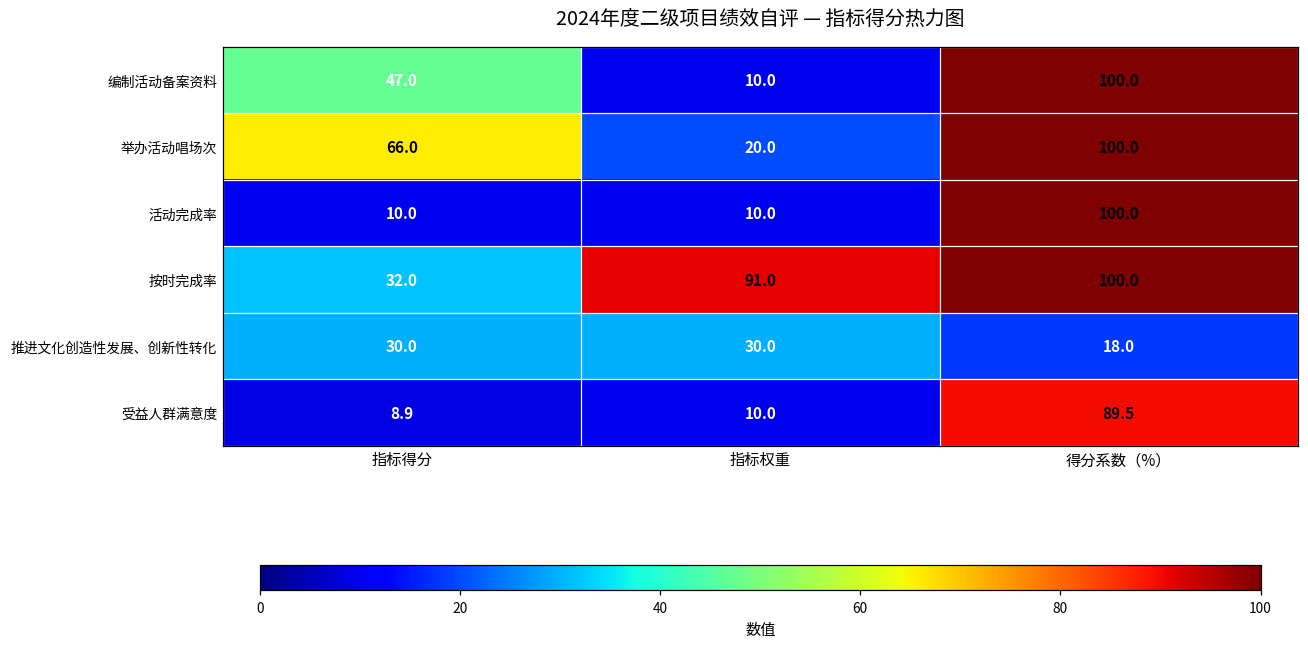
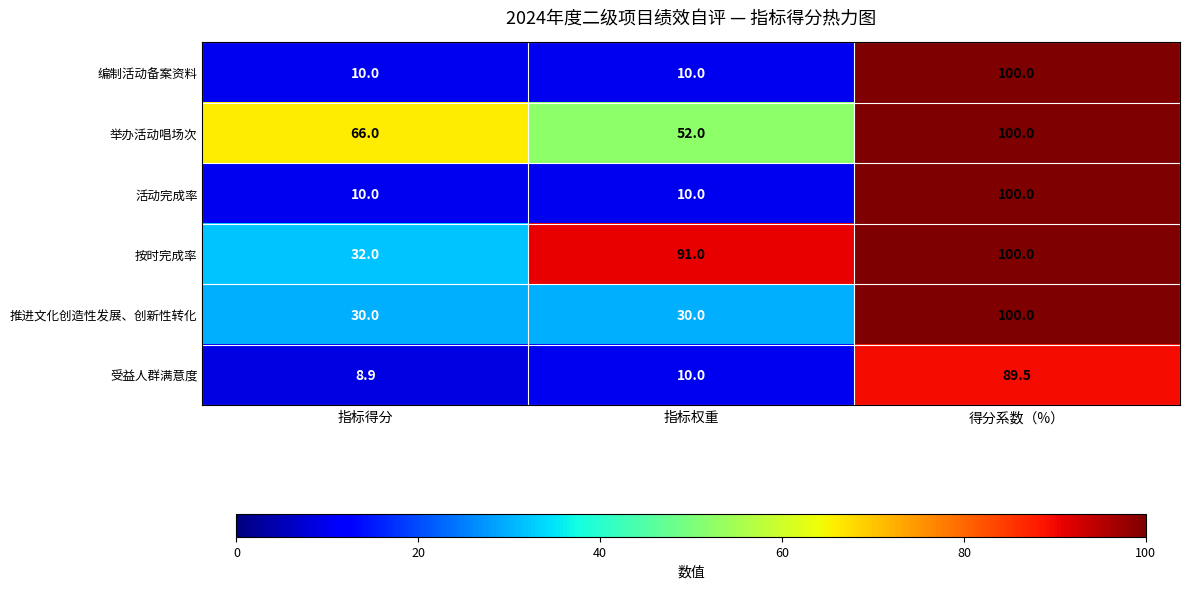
  {
    "编制活动备案资料": {
-     "指标得分": 47.0,
+     "指标得分": 10.0,
      "指标权重": 10.0,
      "得分系数（%）": 100.0
    },
    "举办活动唱场次": {
      "指标得分": 66.0,
-     "指标权重": 20.0,
+     "指标权重": 52.0,
      "得分系数（%）": 100.0
    },
    "活动完成率": {
      "指标得分": 10.0,
      "指标权重": 10.0,
      "得分系数（%）": 100.0
    },
    "按时完成率": {
      "指标得分": 32.0,
      "指标权重": 91.0,
      "得分系数（%）": 100.0
    },
    "推进文化创造性发展、创新性转化": {
      "指标得分": 30.0,
      "指标权重": 30.0,
-     "得分系数（%）": 18.0
+     "得分系数（%）": 100.0
    },
    "受益人群满意度": {
      "指标得分": 8.9,
      "指标权重": 10.0,
      "得分系数（%）": 89.5
    }
  }
